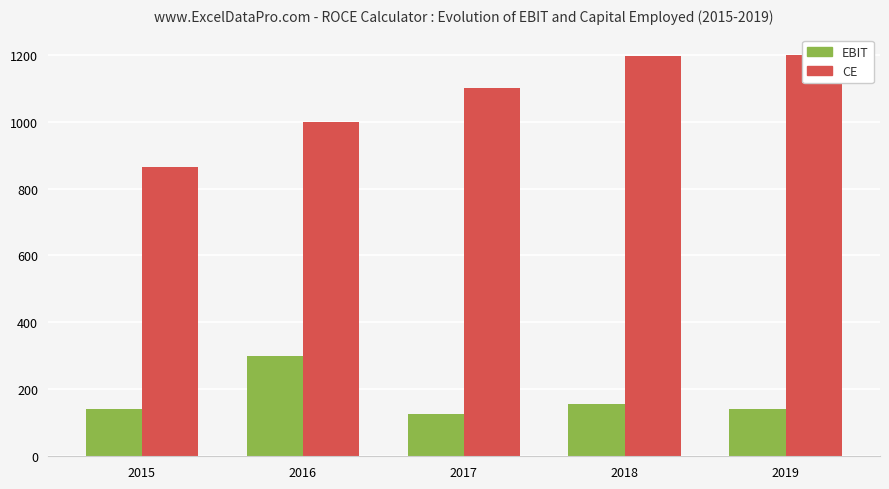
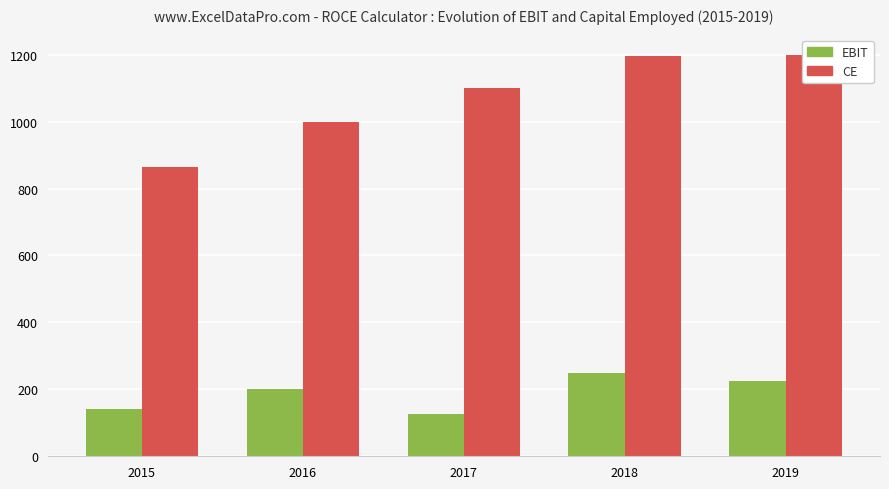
  {
    "EBIT": {
      "2015": 140,
-     "2016": 300,
+     "2016": 200,
      "2017": 130,
-     "2018": 160,
-     "2019": 140
+     "2018": 250,
+     "2019": 230
    },
    "CE": {
      "2015": 860,
      "2016": 1000,
      "2017": 1100,
      "2018": 1200
    }
  }
